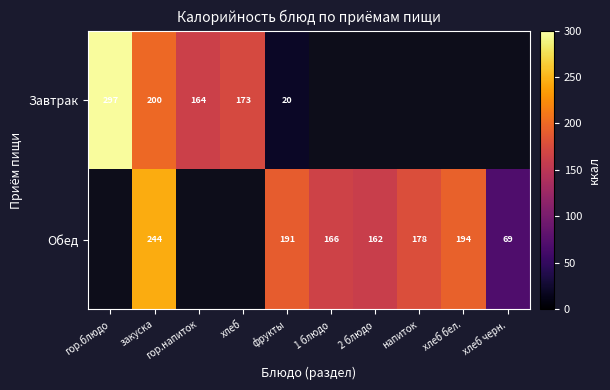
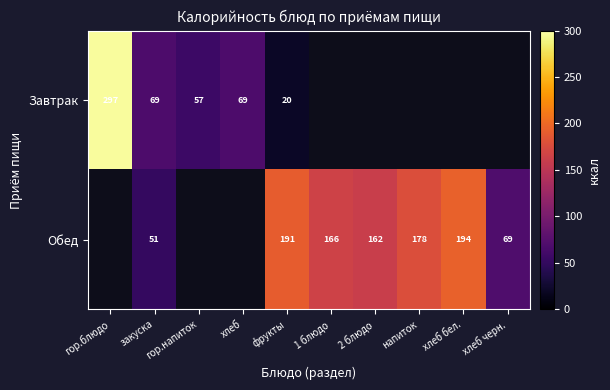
  {
    "Завтрак": {
      "гор.блюдо": 297,
-     "закуска": 200,
-     "гор.напиток": 164,
-     "хлеб": 173,
+     "закуска": 69,
+     "гор.напиток": 57,
+     "хлеб": 69,
      "фрукты": 20
    },
    "Обед": {
-     "закуска": 244,
+     "закуска": 51,
      "фрукты": 191,
      "1 блюдо": 166,
      "2 блюдо": 162,
      "напиток": 178,
      "хлеб бел.": 194,
      "хлеб черн.": 69
    }
  }
